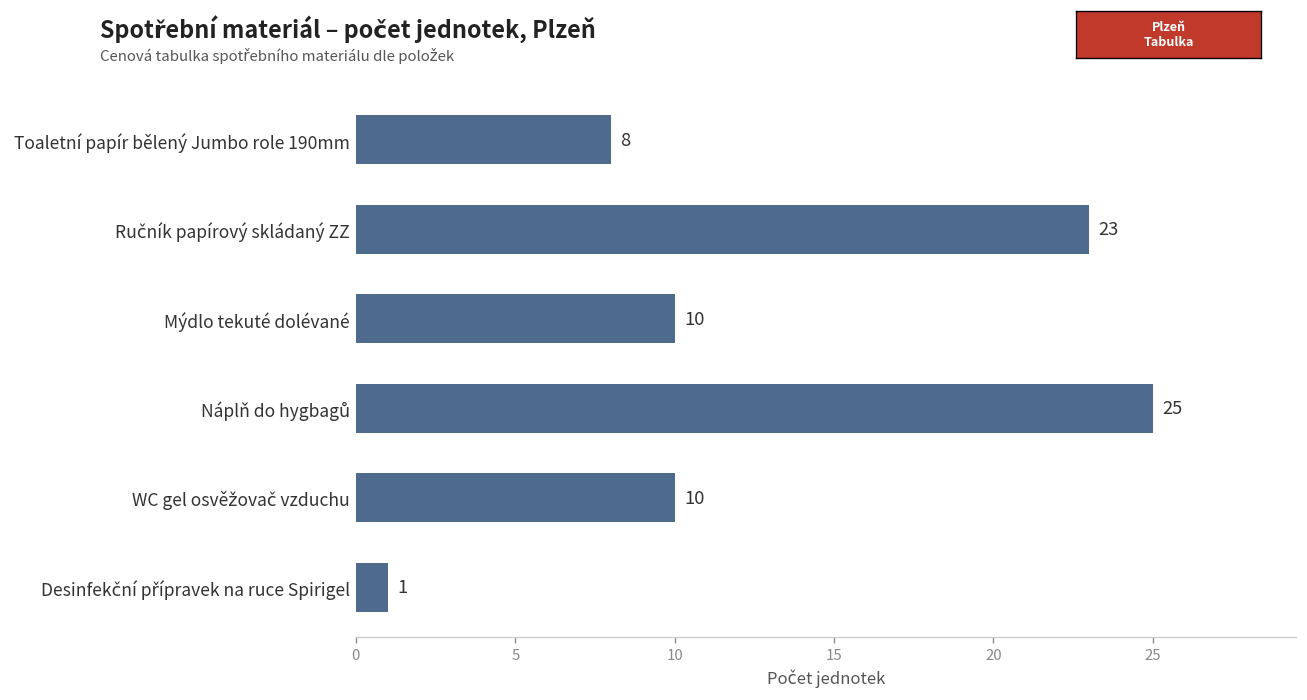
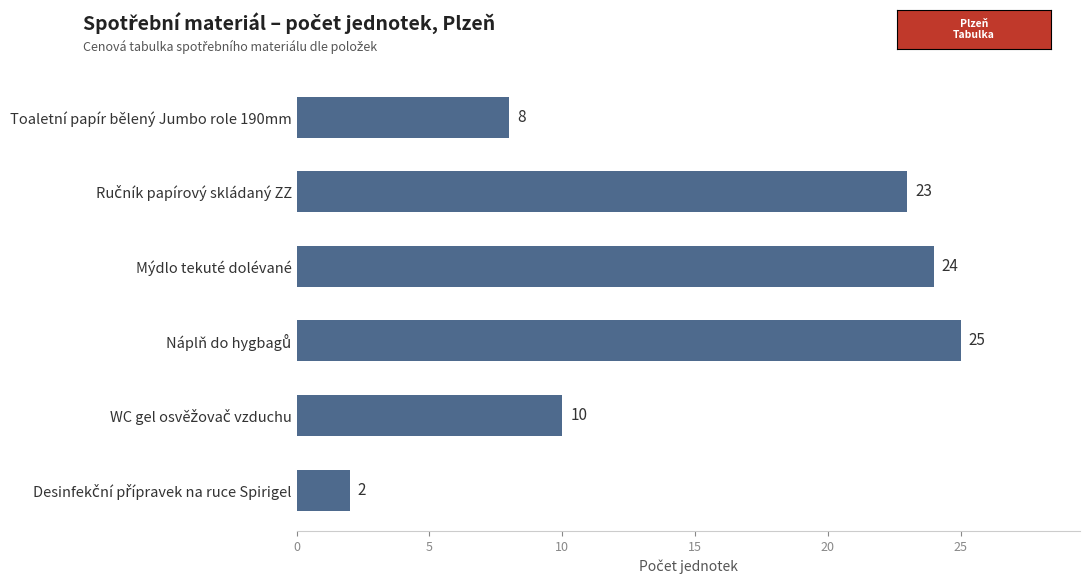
  {
    "Toaletní papír bělený Jumbo role 190mm": 8,
    "Ručník papírový skládaný ZZ": 23,
-   "Mýdlo tekuté dolévané": 10,
+   "Mýdlo tekuté dolévané": 24,
    "Náplň do hygbagů": 25,
    "WC gel osvěžovač vzduchu": 10,
-   "Desinfekční přípravek na ruce Spirigel": 1
+   "Desinfekční přípravek na ruce Spirigel": 2
  }
